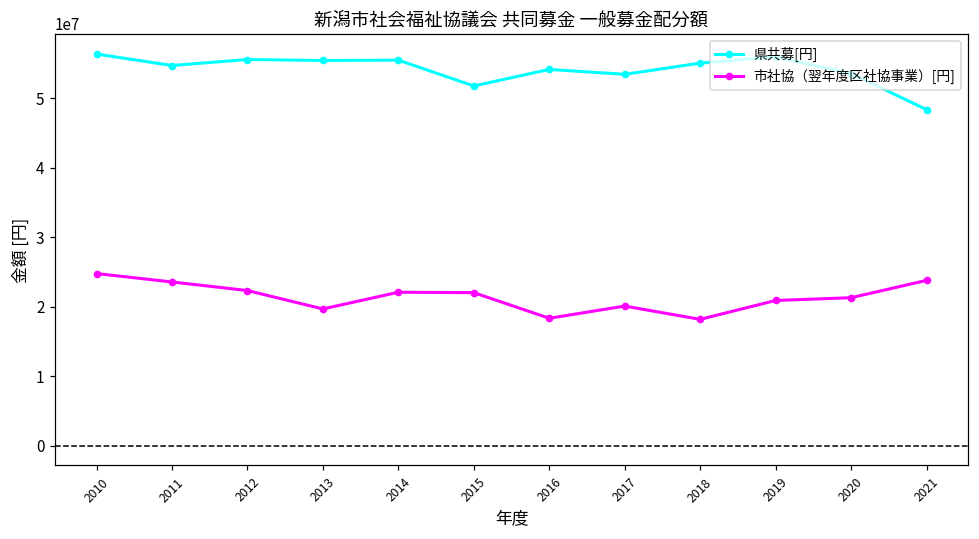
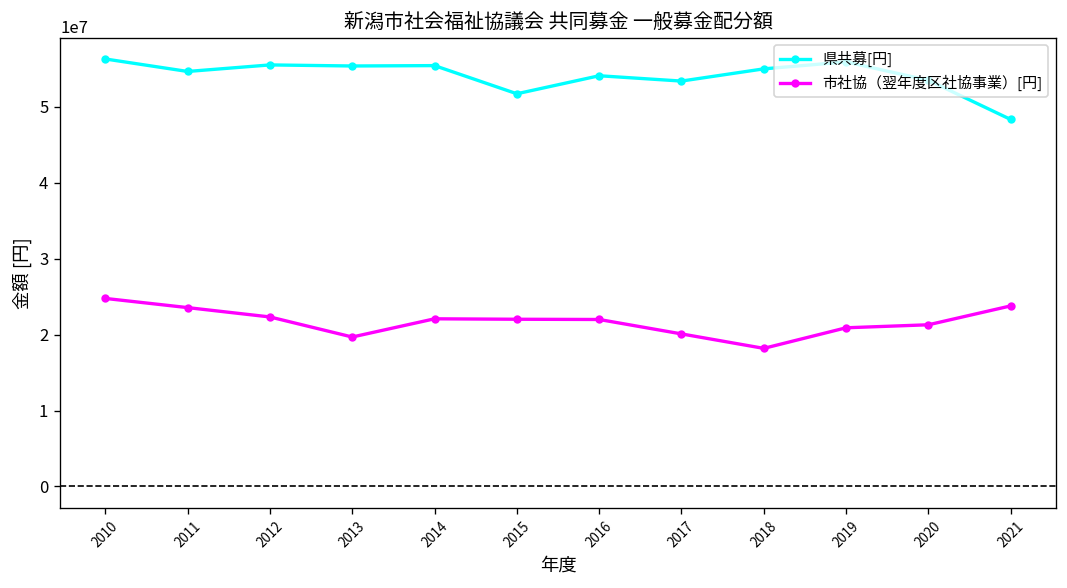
  {
    "県共募[円]": {
      "2010": 56000000,
      "2011": 55000000,
      "2012": 56000000,
      "2013": 55000000,
      "2014": 55000000,
      "2015": 52000000,
      "2016": 54000000,
      "2017": 53000000,
      "2018": 55000000,
      "2021": 48000000
    },
    "市社協（翌年度区社協事業）[円]": {
      "2010": 25000000,
      "2011": 24000000,
      "2012": 22000000,
      "2013": 20000000,
      "2014": 22000000,
      "2015": 22000000,
-     "2016": 18000000,
+     "2016": 22000000,
      "2017": 20000000,
      "2018": 18000000,
      "2019": 21000000,
      "2020": 21000000,
      "2021": 24000000
    }
  }
